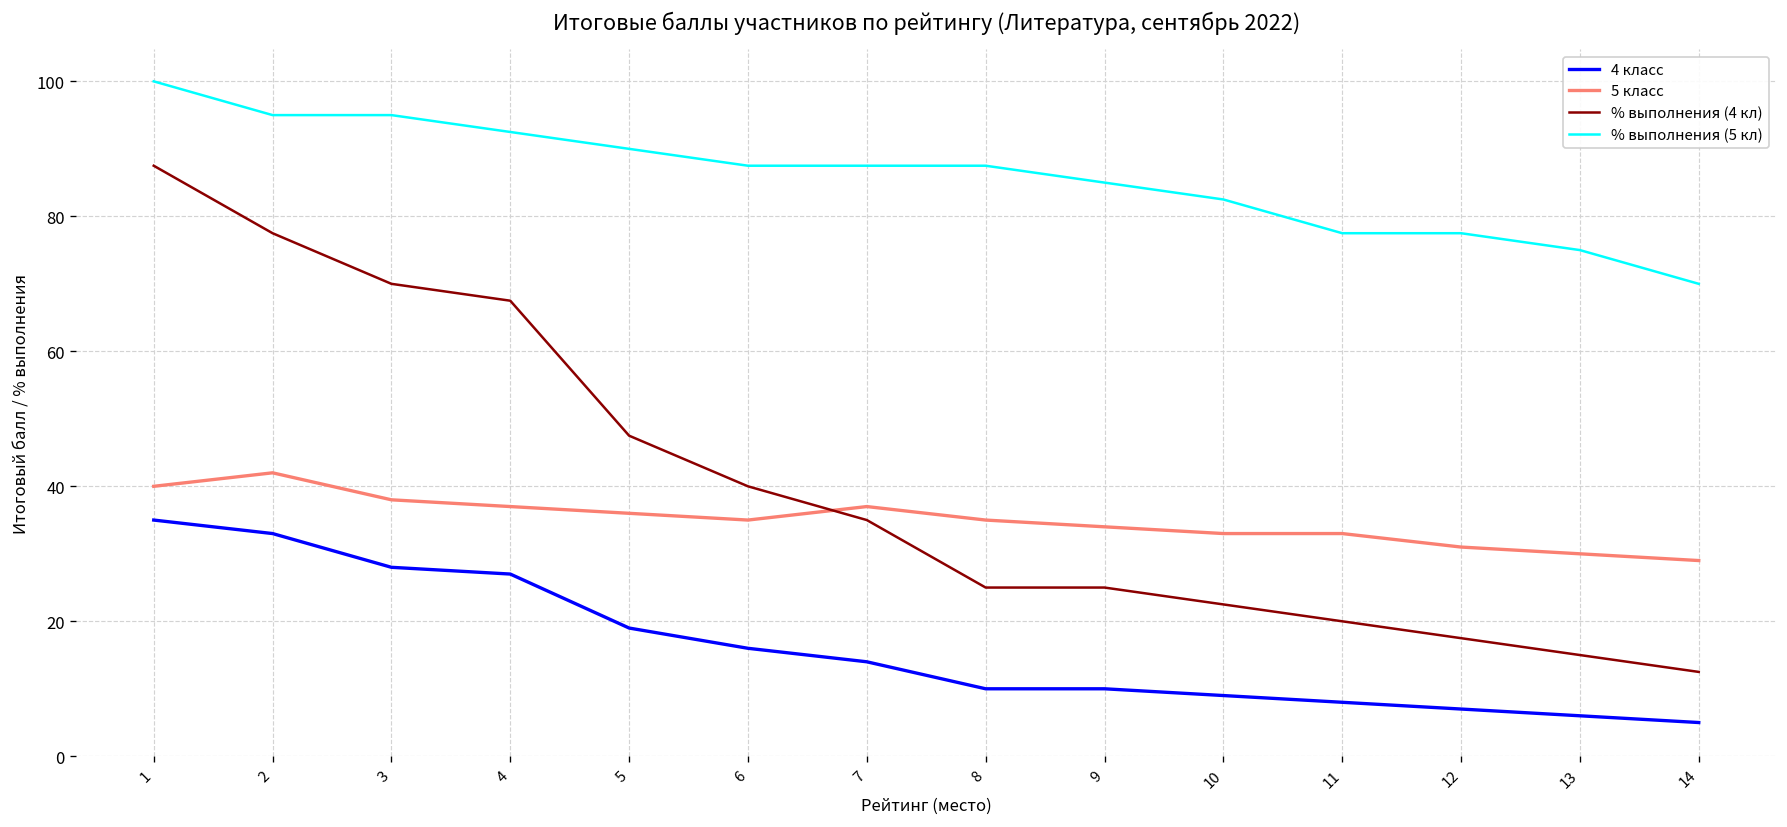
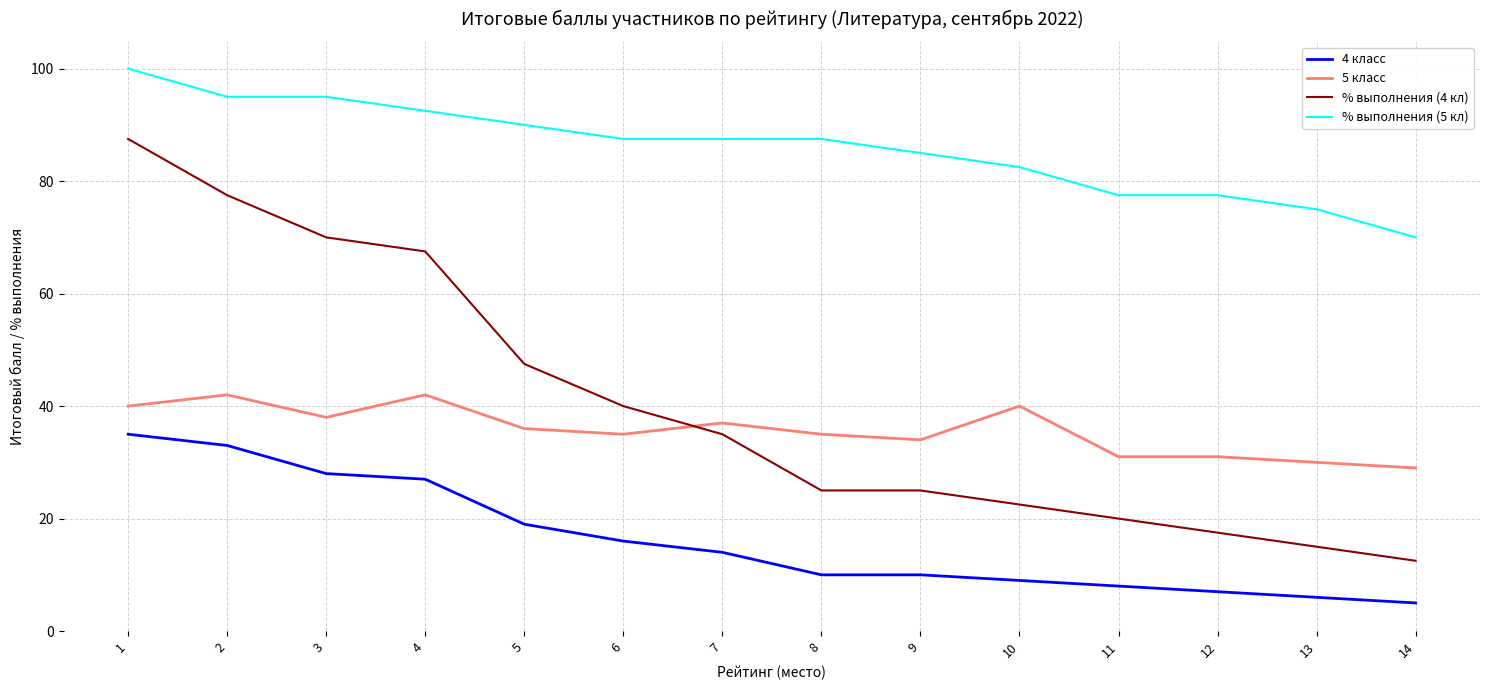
  {
    "4 класс": {
      "1": 35,
      "2": 33,
      "3": 28,
      "4": 27,
      "5": 19,
      "6": 16,
      "7": 14,
      "8": 10,
      "9": 10,
      "10": 9,
      "11": 8,
      "12": 7,
      "13": 6,
      "14": 5
    },
    "5 класс": {
      "1": 40,
      "2": 42,
      "3": 38,
-     "4": 37,
+     "4": 42,
      "5": 36,
      "6": 35,
      "7": 37,
      "8": 35,
      "9": 34,
-     "10": 33,
-     "11": 33,
+     "10": 40,
+     "11": 31,
      "12": 31,
      "13": 30,
      "14": 29
    },
    "% выполнения (4 кл)": {
      "1": 88,
      "2": 78,
      "3": 70,
      "4": 68,
      "5": 48,
      "6": 40,
      "7": 35,
      "8": 25,
      "9": 25,
      "10": 23,
      "11": 20,
      "12": 18,
      "13": 15,
      "14": 13
    },
    "% выполнения (5 кл)": {
      "1": 100,
      "2": 95,
      "3": 95,
      "4": 93,
      "5": 90,
      "6": 88,
      "7": 88,
      "8": 88,
      "9": 85,
      "10": 83,
      "11": 78,
      "12": 78,
      "13": 75,
      "14": 70
    }
  }
